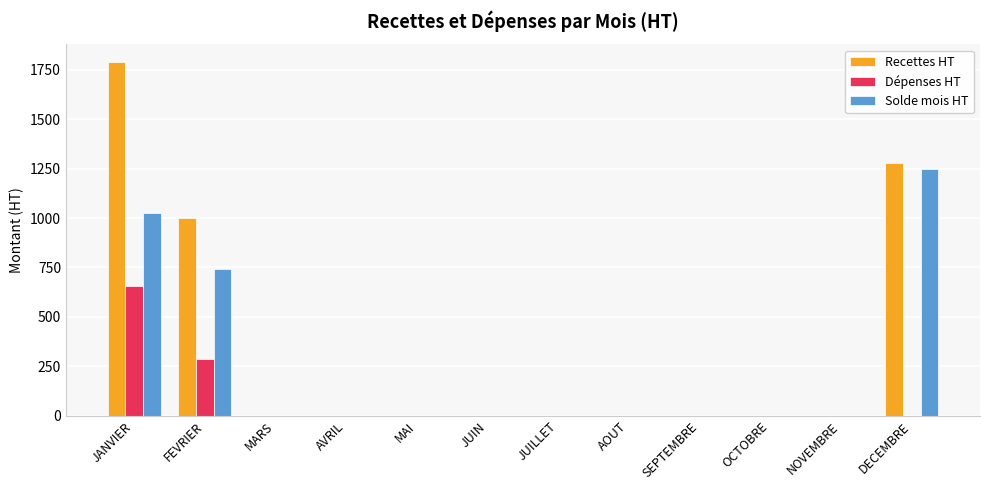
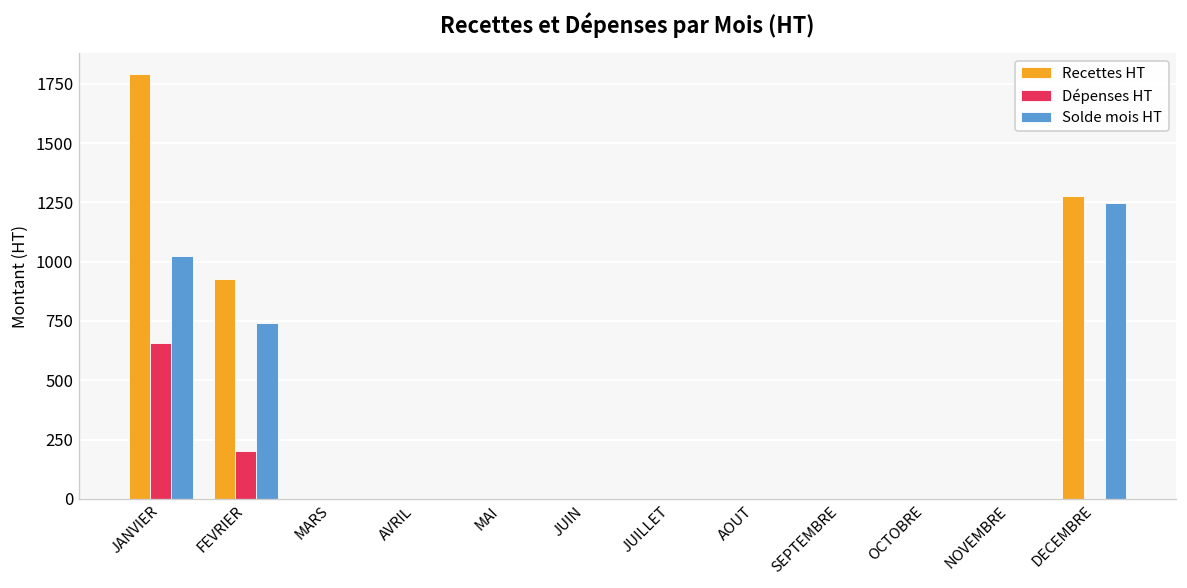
  {
    "Recettes HT": {
      "JANVIER": 1790,
-     "FEVRIER": 1000,
+     "FEVRIER": 930,
      "MARS": 0,
      "AVRIL": 0,
      "MAI": 0,
      "JUIN": 0,
      "JUILLET": 0,
      "AOUT": 0,
      "SEPTEMBRE": 0,
      "OCTOBRE": 0,
      "NOVEMBRE": 0,
      "DECEMBRE": 1280
    },
    "Dépenses HT": {
      "JANVIER": 660,
-     "FEVRIER": 290,
+     "FEVRIER": 200,
      "MARS": 0,
      "AVRIL": 0,
      "MAI": 0,
      "JUIN": 0,
      "JUILLET": 0,
      "AOUT": 0,
      "SEPTEMBRE": 0,
      "OCTOBRE": 0,
      "NOVEMBRE": 0,
      "DECEMBRE": 0
    },
    "Solde mois HT": {
      "JANVIER": 1020,
      "FEVRIER": 740,
      "MARS": 0,
      "AVRIL": 0,
      "MAI": 0,
      "JUIN": 0,
      "JUILLET": 0,
      "AOUT": 0,
      "SEPTEMBRE": 0,
      "OCTOBRE": 0,
      "NOVEMBRE": 0,
      "DECEMBRE": 1250
    }
  }
